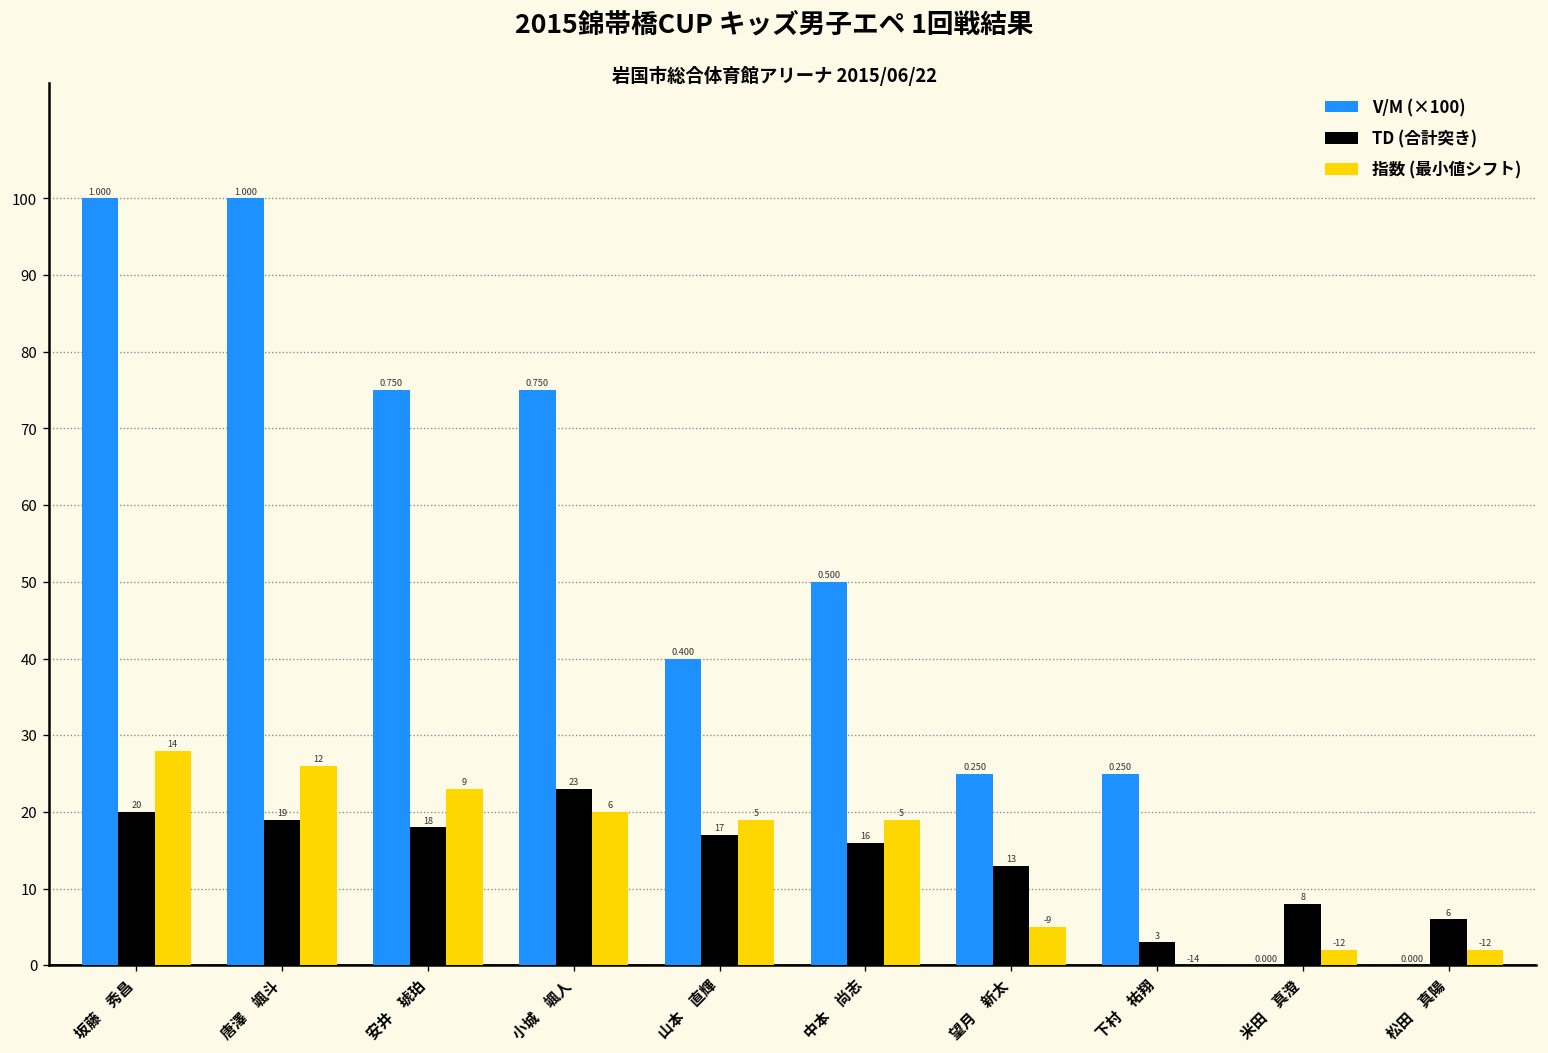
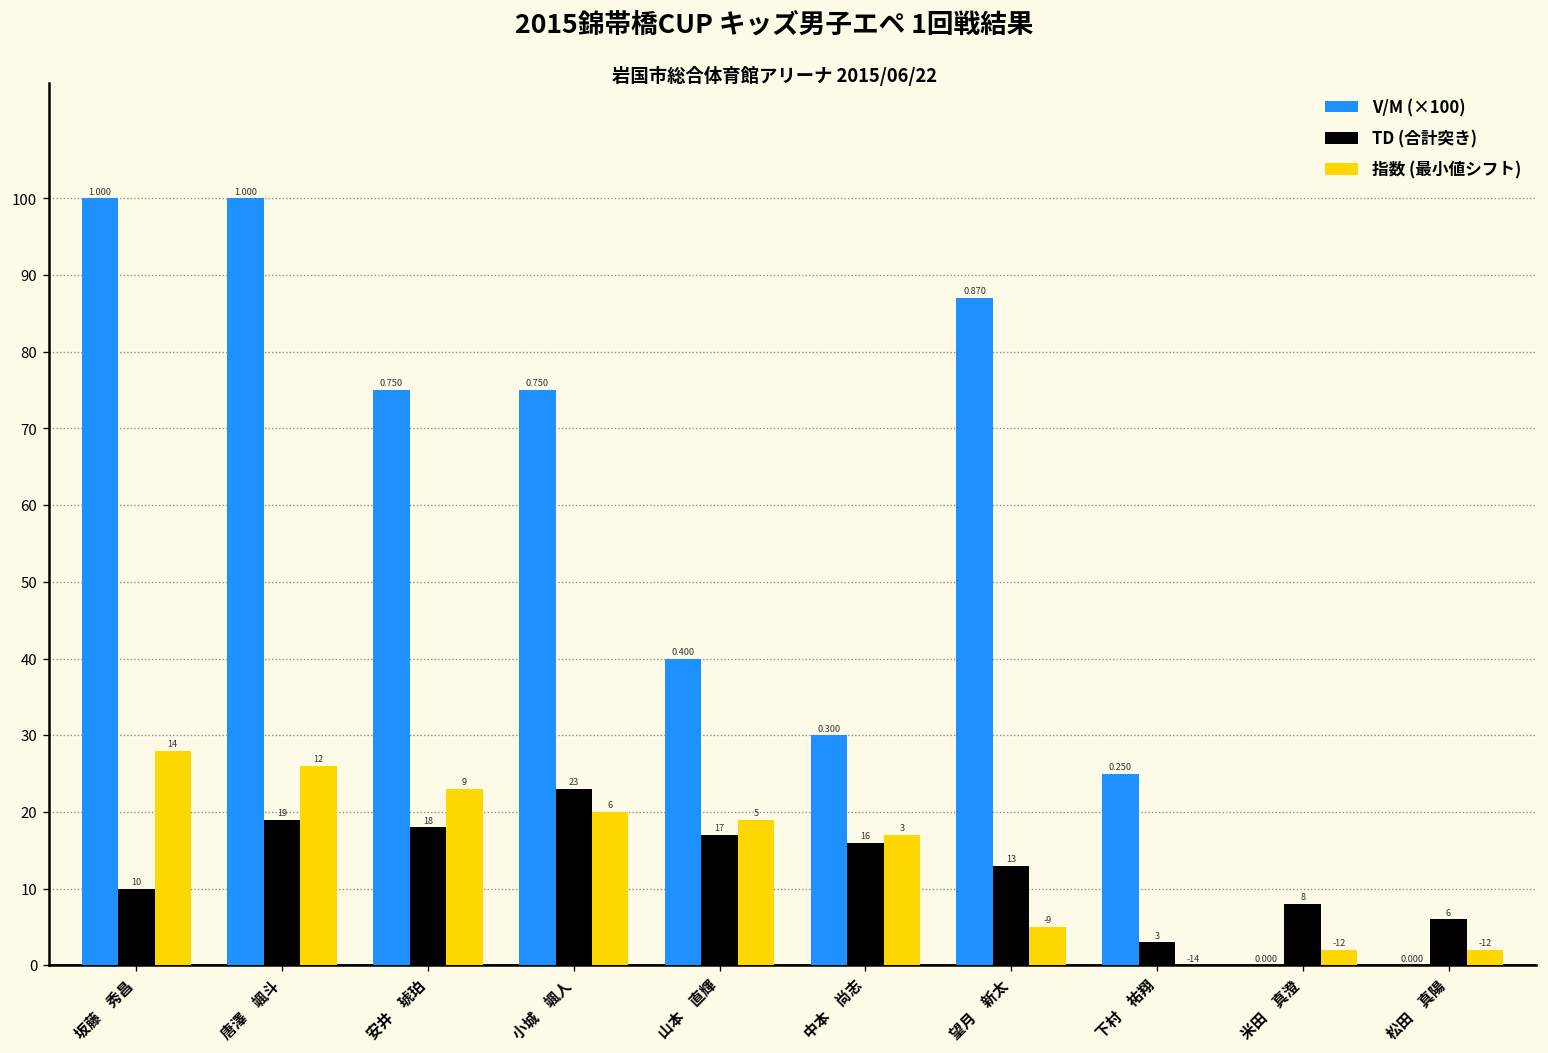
  {
    "V/M (×100)": {
-     "中本 尚志": 0.500,
-     "望月 新太": 0.250,
+     "中本 尚志": 0.300,
+     "望月 新太": 0.870,
      "米田 真澄": 0.000,
      "松田 真陽": 0.000
    },
    "TD (合計突き)": {
-     "坂藤 秀昌": 20,
+     "坂藤 秀昌": 10,
      "唐澤 颯斗": 19,
      "安井 琥珀": 18,
      "小城 颯人": 23,
      "山本 直輝": 17,
      "中本 尚志": 16,
      "望月 新太": 13,
      "下村 祐翔": 3,
      "米田 真澄": 8,
      "松田 真陽": 6
    },
    "指数 (最小値シフト)": {
-     "中本 尚志": 5
+     "中本 尚志": 3
    }
  }
